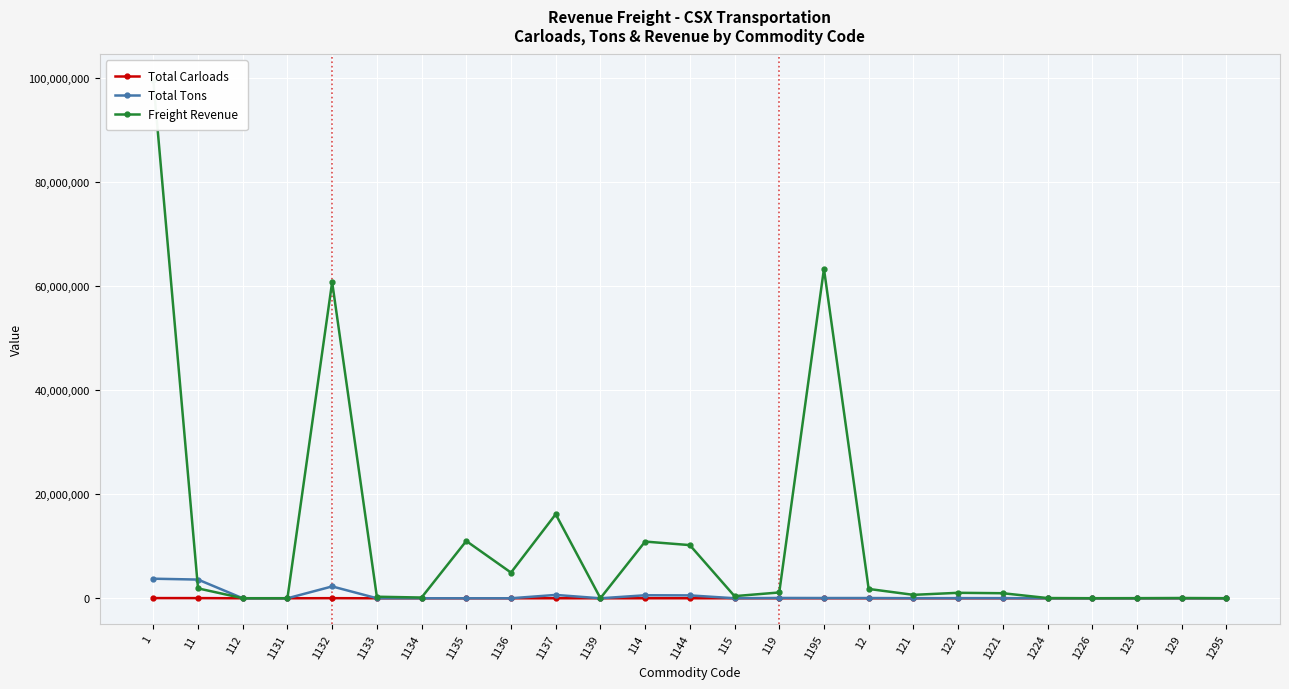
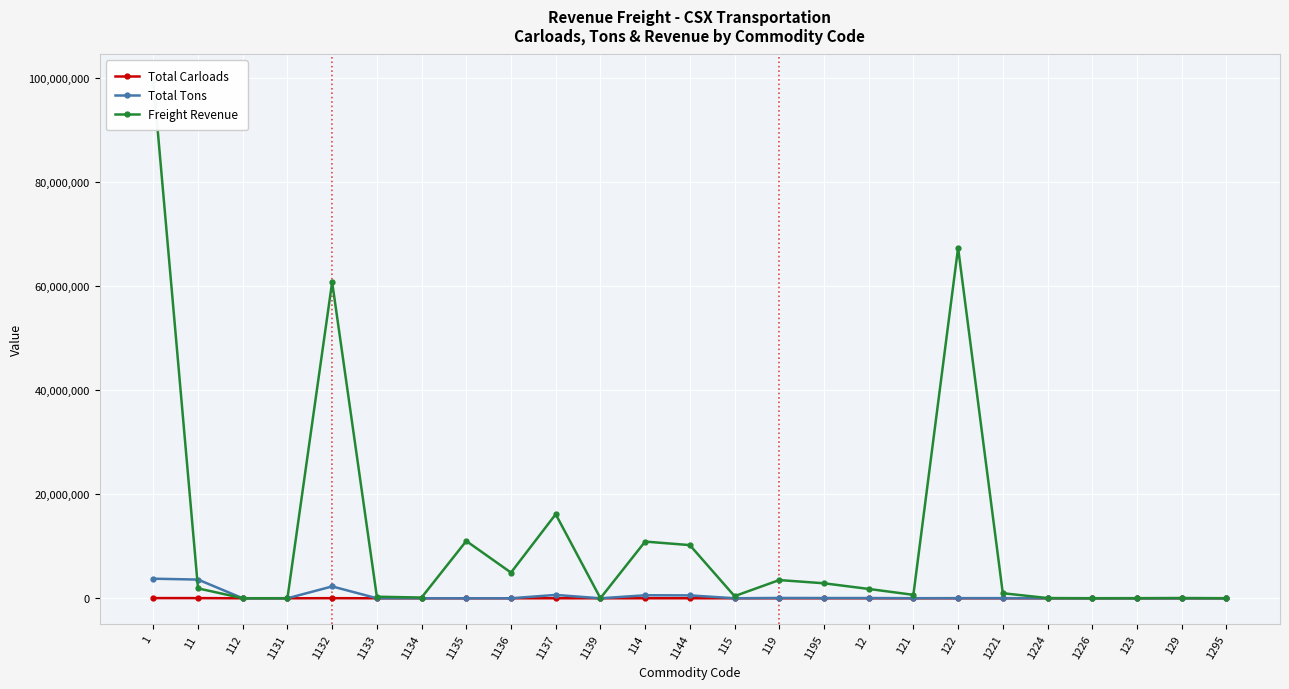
  {
    "Total Carloads": {
      "1": "0",
      "11": "0",
      "1132": "0",
      "1137": "0",
      "114": "0",
      "1144": "0"
    },
    "Total Tons": {
      "1": "4,000,000",
      "11": "4,000,000",
      "1132": "2,000,000",
      "1137": "1,000,000",
      "114": "1,000,000",
      "1144": "1,000,000"
    },
    "Freight Revenue": {
      "11": "2,000,000",
      "1132": "61,000,000",
      "1135": "11,000,000",
      "1136": "5,000,000",
      "1137": "16,000,000",
      "114": "11,000,000",
      "1144": "10,000,000",
-     "119": "1,000,000",
-     "1195": "63,000,000",
+     "119": "4,000,000",
+     "1195": "3,000,000",
      "12": "2,000,000",
      "121": "1,000,000",
-     "122": "1,000,000",
+     "122": "67,000,000",
      "1221": "1,000,000"
    }
  }
